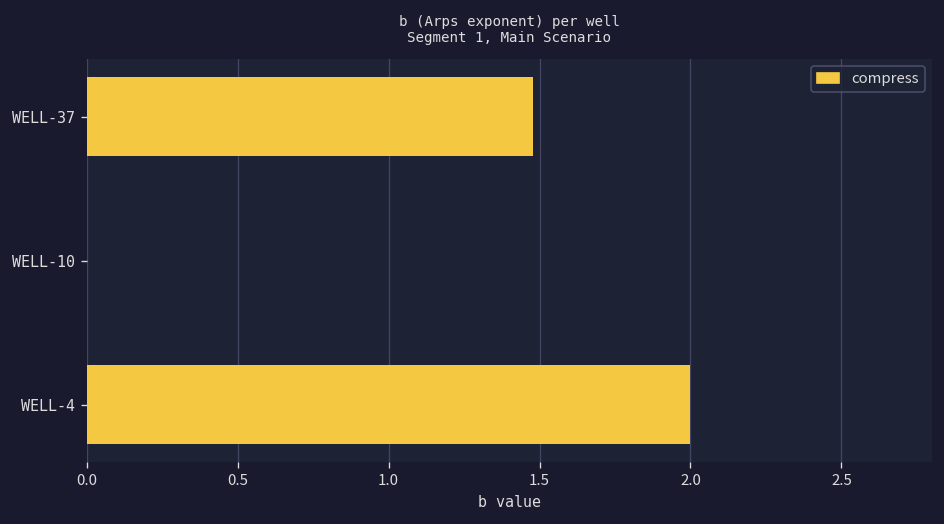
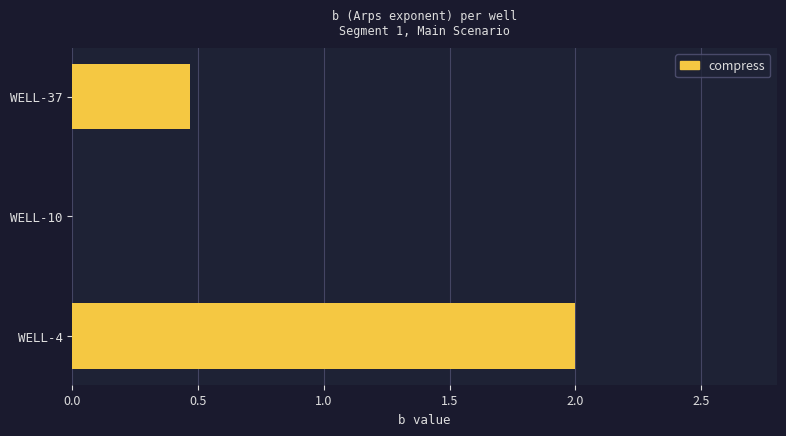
  {
-   "WELL-37": 1.48,
+   "WELL-37": 0.47,
    "WELL-10": 0.00,
    "WELL-4": 2.00
  }
